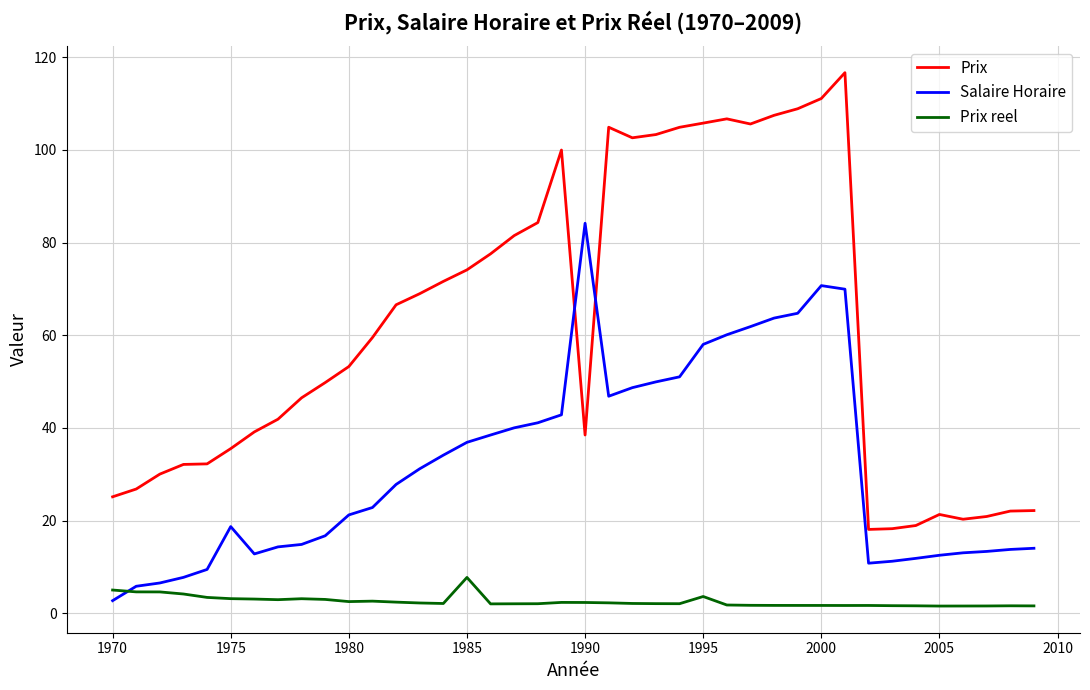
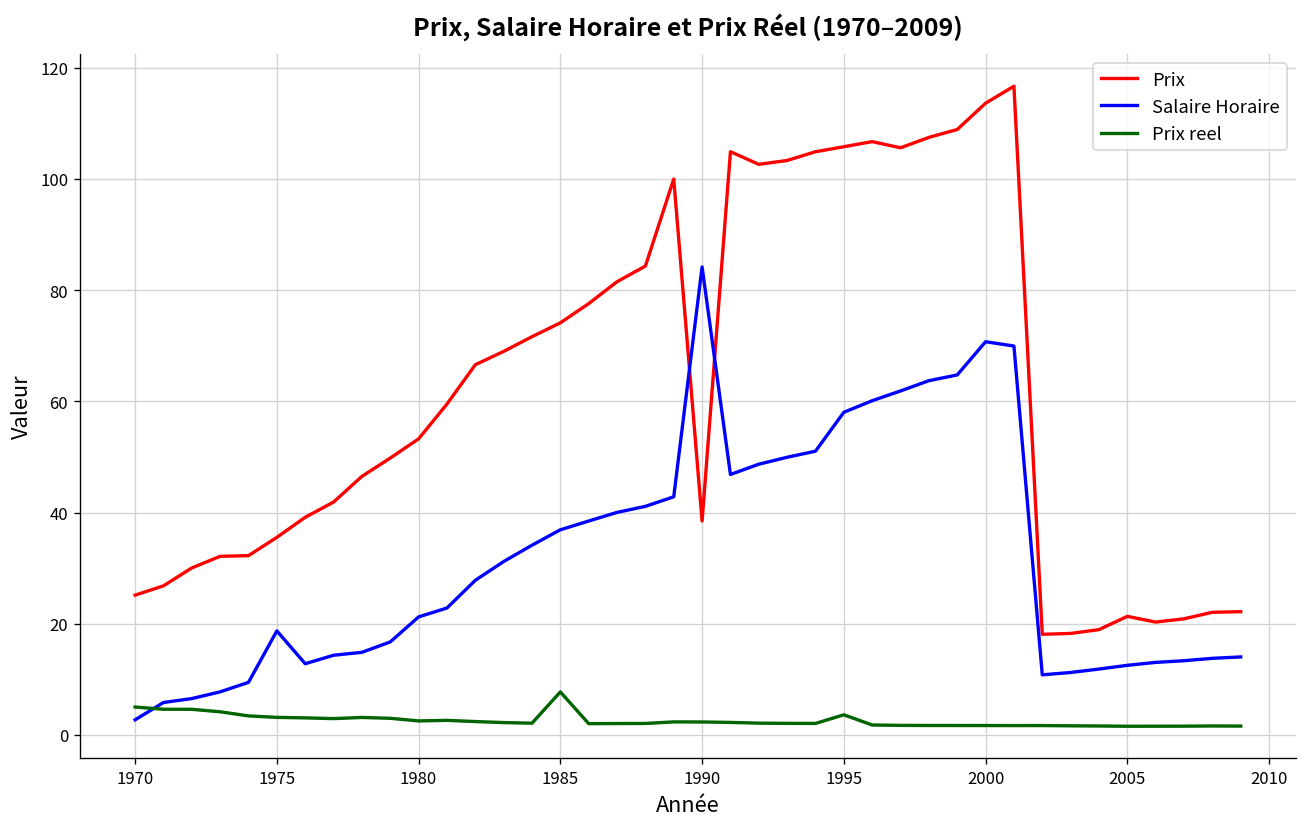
  {
    "Prix": {
      "1970": 25,
      "1975": 36,
      "1980": 53,
      "1985": 74,
      "1990": 38,
      "1995": 106,
-     "2000": 111,
+     "2000": 114,
      "2005": 21
    },
    "Salaire Horaire": {
      "1970": 3,
      "1975": 19,
      "1980": 21,
      "1985": 37,
      "1990": 84,
      "1995": 58,
      "2000": 71,
      "2005": 13
    },
    "Prix reel": {
      "1970": 5,
      "1975": 3,
      "1980": 3,
      "1985": 8,
      "1990": 2,
      "1995": 4,
      "2000": 2,
      "2005": 2
    }
  }
